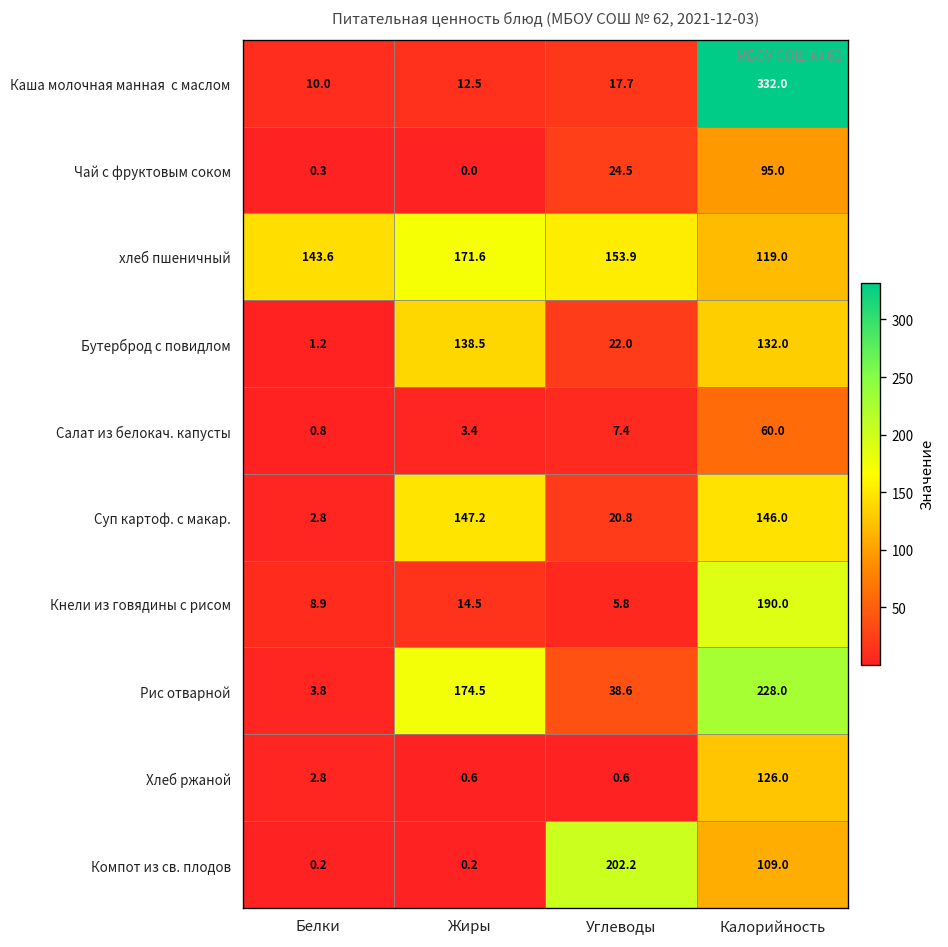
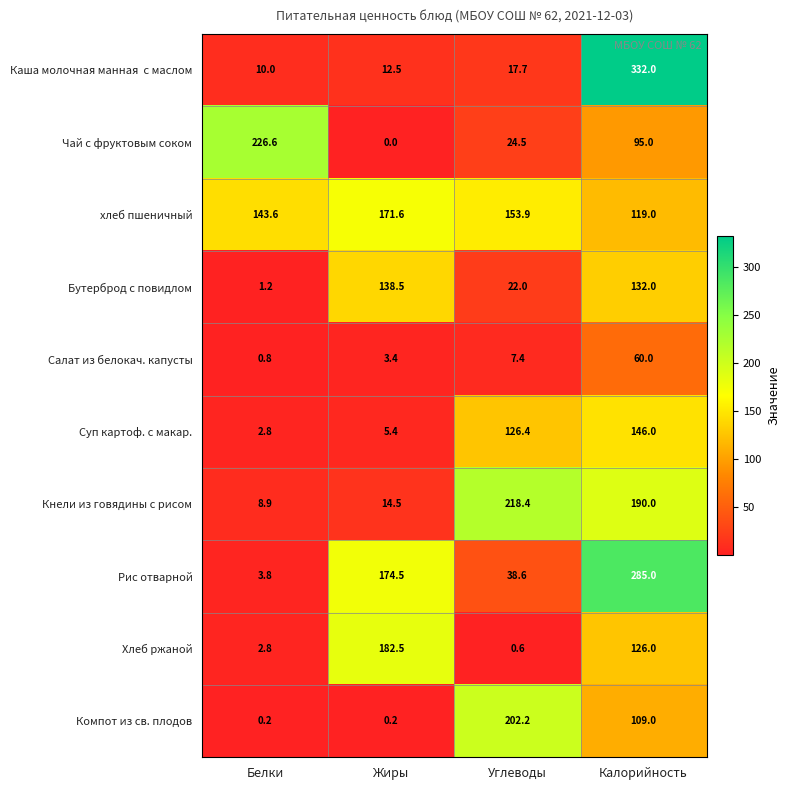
  {
    "Каша молочная манная с маслом": {
      "Белки": 10.0,
      "Жиры": 12.5,
      "Углеводы": 17.7
    },
    "Чай с фруктовым соком": {
-     "Белки": 0.3,
+     "Белки": 226.6,
      "Жиры": 0.0,
      "Углеводы": 24.5,
      "Калорийность": 95.0
    },
    "хлеб пшеничный": {
      "Белки": 143.6,
      "Жиры": 171.6,
      "Углеводы": 153.9,
      "Калорийность": 119.0
    },
    "Бутерброд с повидлом": {
      "Белки": 1.2,
      "Жиры": 138.5,
      "Углеводы": 22.0,
      "Калорийность": 132.0
    },
    "Салат из белокач. капусты": {
      "Белки": 0.8,
      "Жиры": 3.4,
      "Углеводы": 7.4,
      "Калорийность": 60.0
    },
    "Суп картоф. с макар.": {
      "Белки": 2.8,
-     "Жиры": 147.2,
-     "Углеводы": 20.8,
+     "Жиры": 5.4,
+     "Углеводы": 126.4,
      "Калорийность": 146.0
    },
    "Кнели из говядины с рисом": {
      "Белки": 8.9,
      "Жиры": 14.5,
-     "Углеводы": 5.8,
+     "Углеводы": 218.4,
      "Калорийность": 190.0
    },
    "Рис отварной": {
      "Белки": 3.8,
      "Жиры": 174.5,
      "Углеводы": 38.6,
-     "Калорийность": 228.0
+     "Калорийность": 285.0
    },
    "Хлеб ржаной": {
      "Белки": 2.8,
-     "Жиры": 0.6,
+     "Жиры": 182.5,
      "Углеводы": 0.6,
      "Калорийность": 126.0
    },
    "Компот из св. плодов": {
      "Белки": 0.2,
      "Жиры": 0.2,
      "Углеводы": 202.2,
      "Калорийность": 109.0
    }
  }
